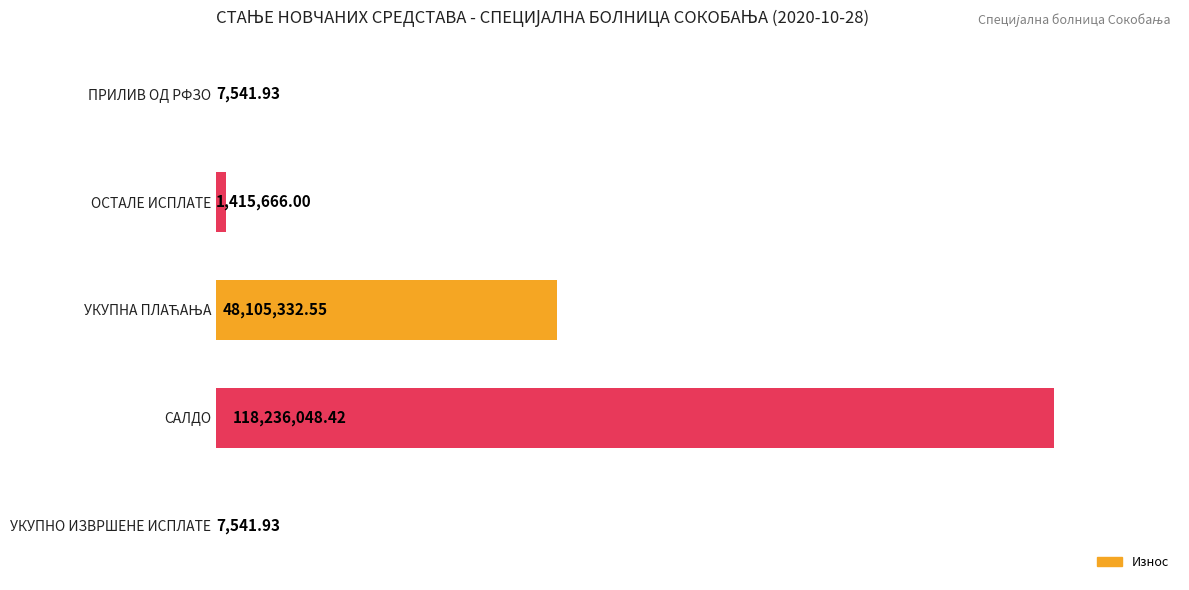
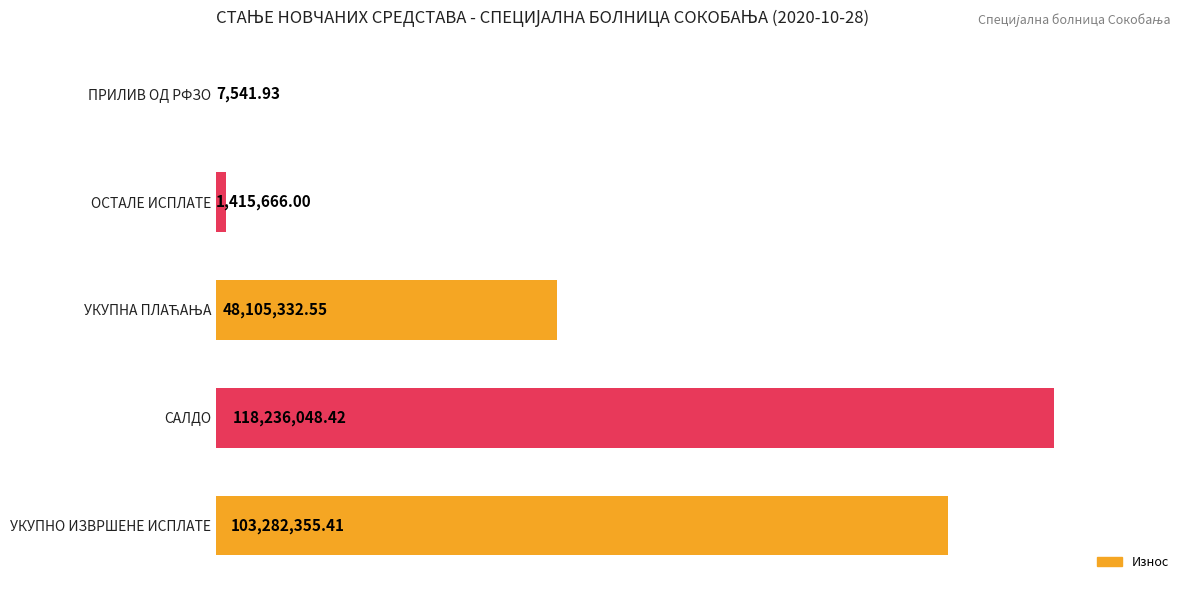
  {
    "ПРИЛИВ ОД РФЗО": "7,541.93",
    "ОСТАЛЕ ИСПЛАТЕ": "1,415,666.00",
    "УКУПНА ПЛАЋАЊА": "48,105,332.55",
    "САЛДО": "118,236,048.42",
-   "УКУПНО ИЗВРШЕНЕ ИСПЛАТЕ": "7,541.93"
+   "УКУПНО ИЗВРШЕНЕ ИСПЛАТЕ": "103,282,355.41"
  }
